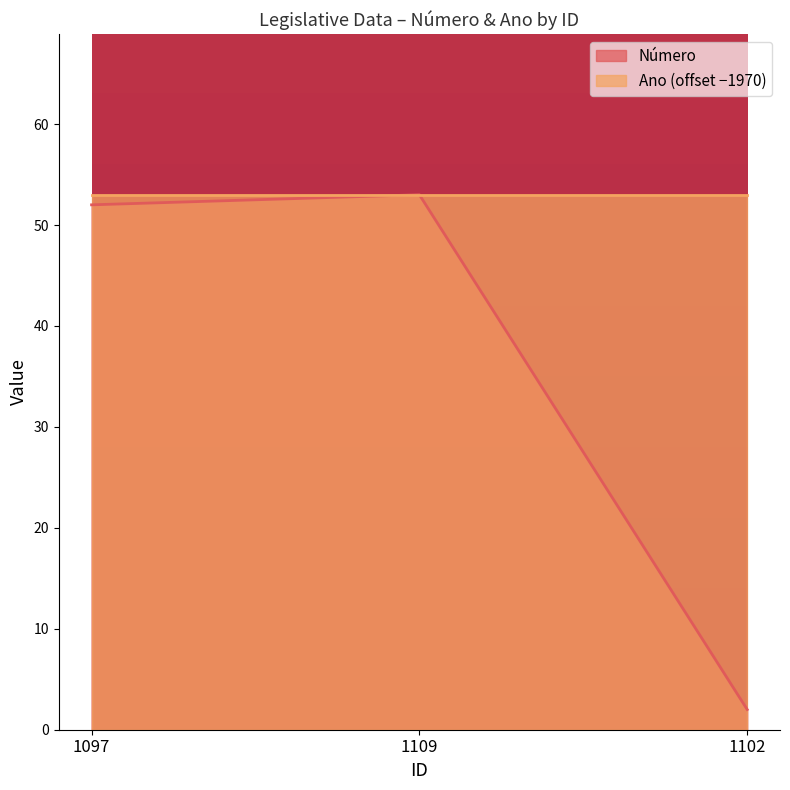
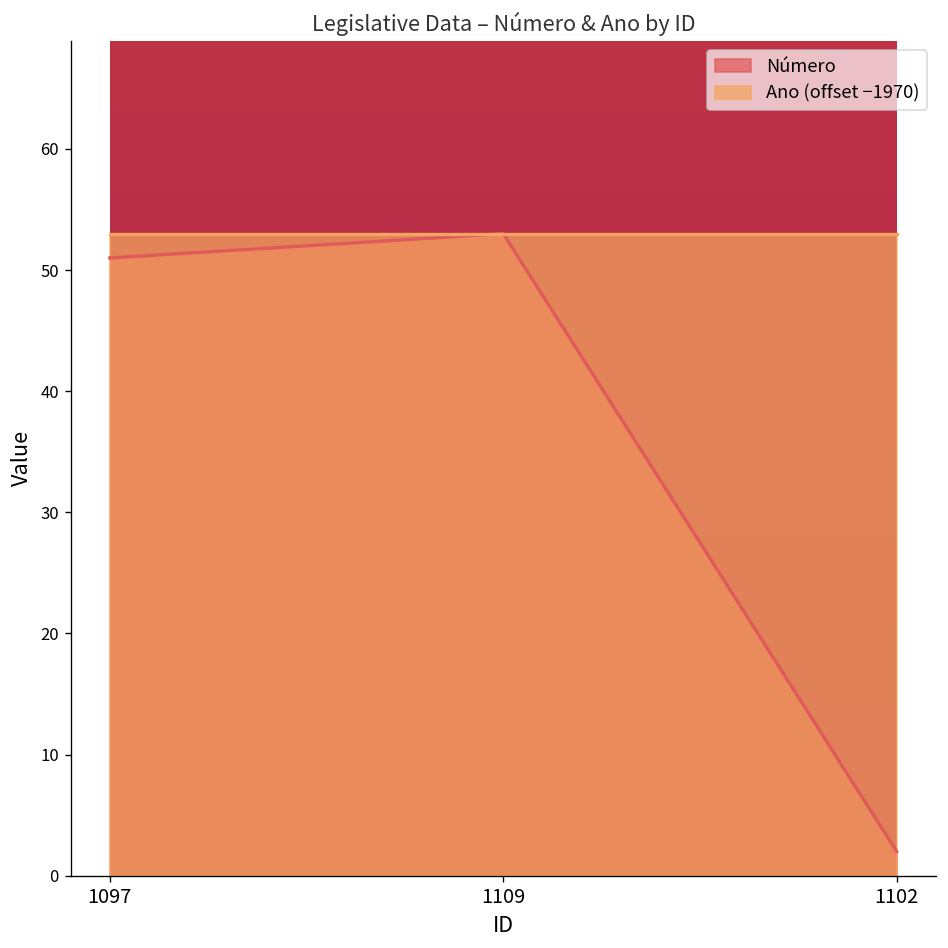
  {
    "Número": {
-     "1097": 52,
+     "1097": 51,
      "1102": 2
    },
    "Ano (offset −1970)": {
      "1097": 53,
      "1102": 53
    }
  }
